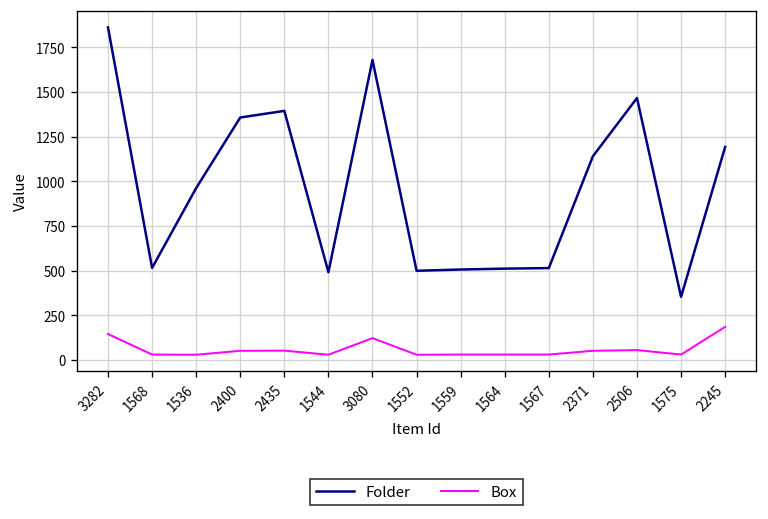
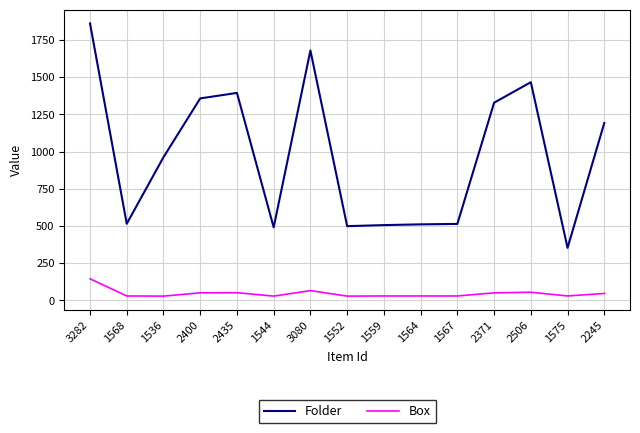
  {
    "Folder": {
      "3282": 1860,
      "1568": 520,
      "1536": 960,
      "2400": 1360,
      "2435": 1390,
      "1544": 490,
      "3080": 1680,
      "1552": 500,
      "1559": 510,
      "1564": 510,
      "1567": 510,
-     "2371": 1140,
+     "2371": 1330,
      "2506": 1470,
      "1575": 350,
      "2245": 1190
    },
    "Box": {
      "3282": 150,
      "1568": 30,
      "1536": 30,
      "2400": 50,
      "2435": 50,
      "1544": 30,
-     "3080": 120,
+     "3080": 70,
      "1552": 30,
      "1559": 30,
      "1564": 30,
      "1567": 30,
      "2371": 50,
      "2506": 60,
      "1575": 30,
-     "2245": 190
+     "2245": 50
    }
  }
